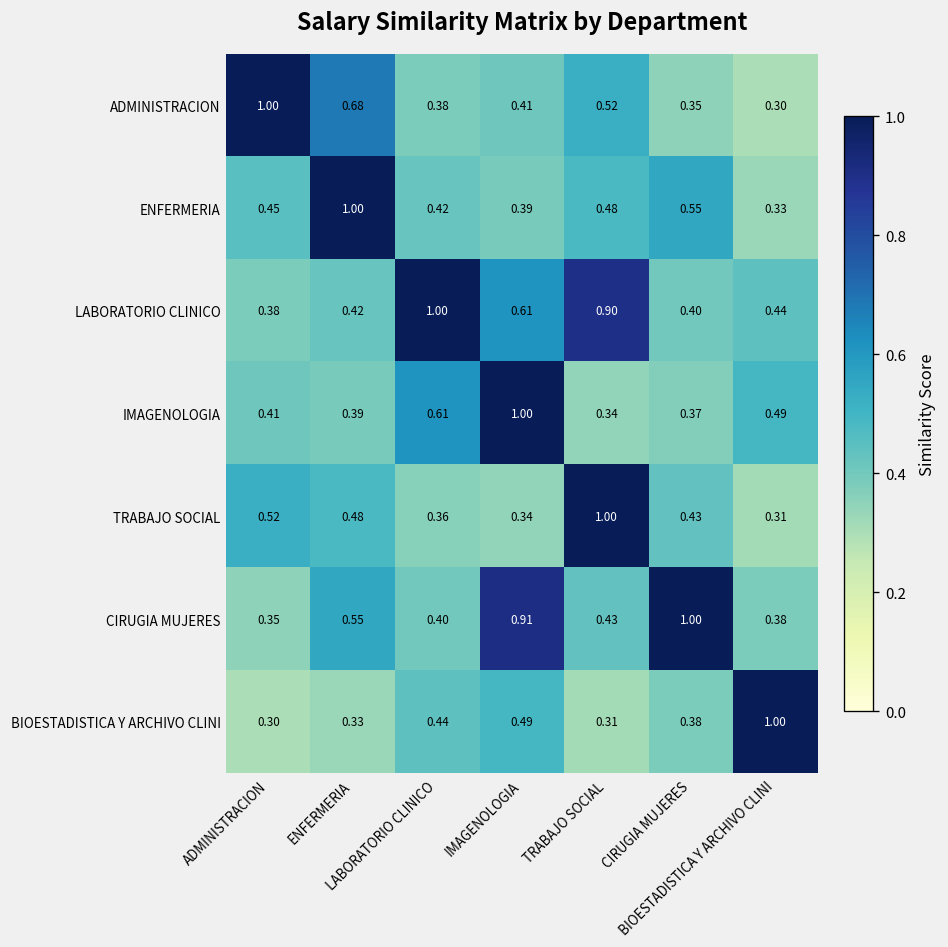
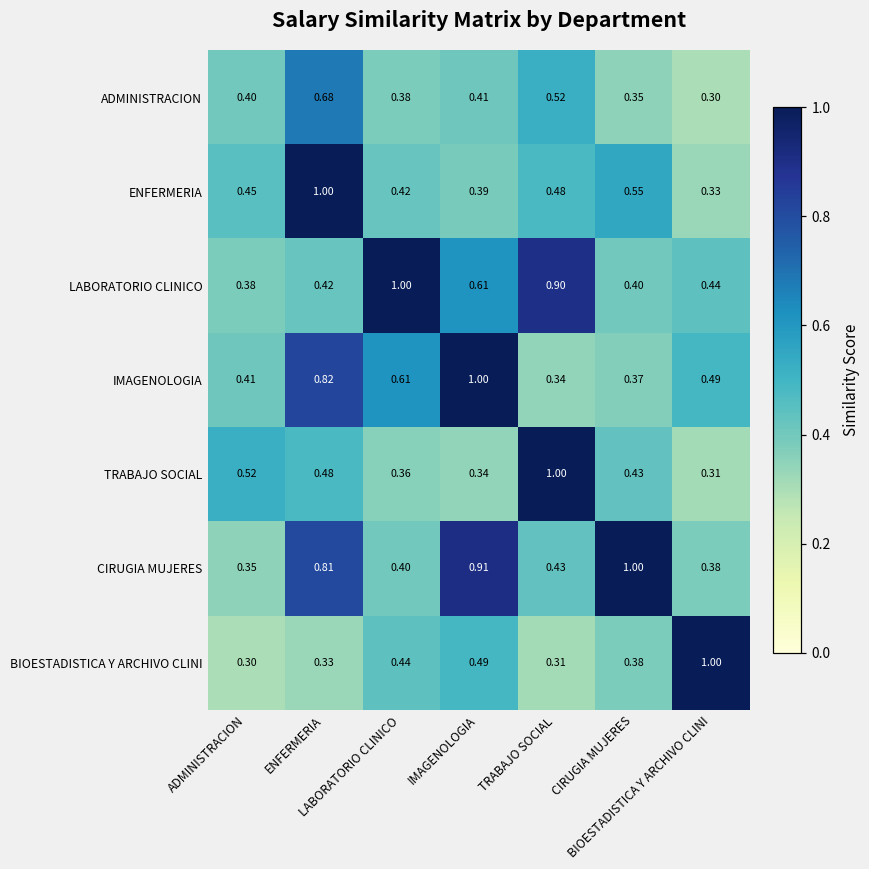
  {
    "ADMINISTRACION": {
-     "ADMINISTRACION": 1.00,
+     "ADMINISTRACION": 0.40,
      "ENFERMERIA": 0.68,
      "LABORATORIO CLINICO": 0.38,
      "IMAGENOLOGIA": 0.41,
      "TRABAJO SOCIAL": 0.52,
      "CIRUGIA MUJERES": 0.35,
      "BIOESTADISTICA Y ARCHIVO CLINI": 0.30
    },
    "ENFERMERIA": {
      "ADMINISTRACION": 0.45,
      "ENFERMERIA": 1.00,
      "LABORATORIO CLINICO": 0.42,
      "IMAGENOLOGIA": 0.39,
      "TRABAJO SOCIAL": 0.48,
      "CIRUGIA MUJERES": 0.55,
      "BIOESTADISTICA Y ARCHIVO CLINI": 0.33
    },
    "LABORATORIO CLINICO": {
      "ADMINISTRACION": 0.38,
      "ENFERMERIA": 0.42,
      "LABORATORIO CLINICO": 1.00,
      "IMAGENOLOGIA": 0.61,
      "TRABAJO SOCIAL": 0.90,
      "CIRUGIA MUJERES": 0.40,
      "BIOESTADISTICA Y ARCHIVO CLINI": 0.44
    },
    "IMAGENOLOGIA": {
      "ADMINISTRACION": 0.41,
-     "ENFERMERIA": 0.39,
+     "ENFERMERIA": 0.82,
      "LABORATORIO CLINICO": 0.61,
      "IMAGENOLOGIA": 1.00,
      "TRABAJO SOCIAL": 0.34,
      "CIRUGIA MUJERES": 0.37,
      "BIOESTADISTICA Y ARCHIVO CLINI": 0.49
    },
    "TRABAJO SOCIAL": {
      "ADMINISTRACION": 0.52,
      "ENFERMERIA": 0.48,
      "LABORATORIO CLINICO": 0.36,
      "IMAGENOLOGIA": 0.34,
      "TRABAJO SOCIAL": 1.00,
      "CIRUGIA MUJERES": 0.43,
      "BIOESTADISTICA Y ARCHIVO CLINI": 0.31
    },
    "CIRUGIA MUJERES": {
      "ADMINISTRACION": 0.35,
-     "ENFERMERIA": 0.55,
+     "ENFERMERIA": 0.81,
      "LABORATORIO CLINICO": 0.40,
      "IMAGENOLOGIA": 0.91,
      "TRABAJO SOCIAL": 0.43,
      "CIRUGIA MUJERES": 1.00,
      "BIOESTADISTICA Y ARCHIVO CLINI": 0.38
    },
    "BIOESTADISTICA Y ARCHIVO CLINI": {
      "ADMINISTRACION": 0.30,
      "ENFERMERIA": 0.33,
      "LABORATORIO CLINICO": 0.44,
      "IMAGENOLOGIA": 0.49,
      "TRABAJO SOCIAL": 0.31,
      "CIRUGIA MUJERES": 0.38,
      "BIOESTADISTICA Y ARCHIVO CLINI": 1.00
    }
  }
